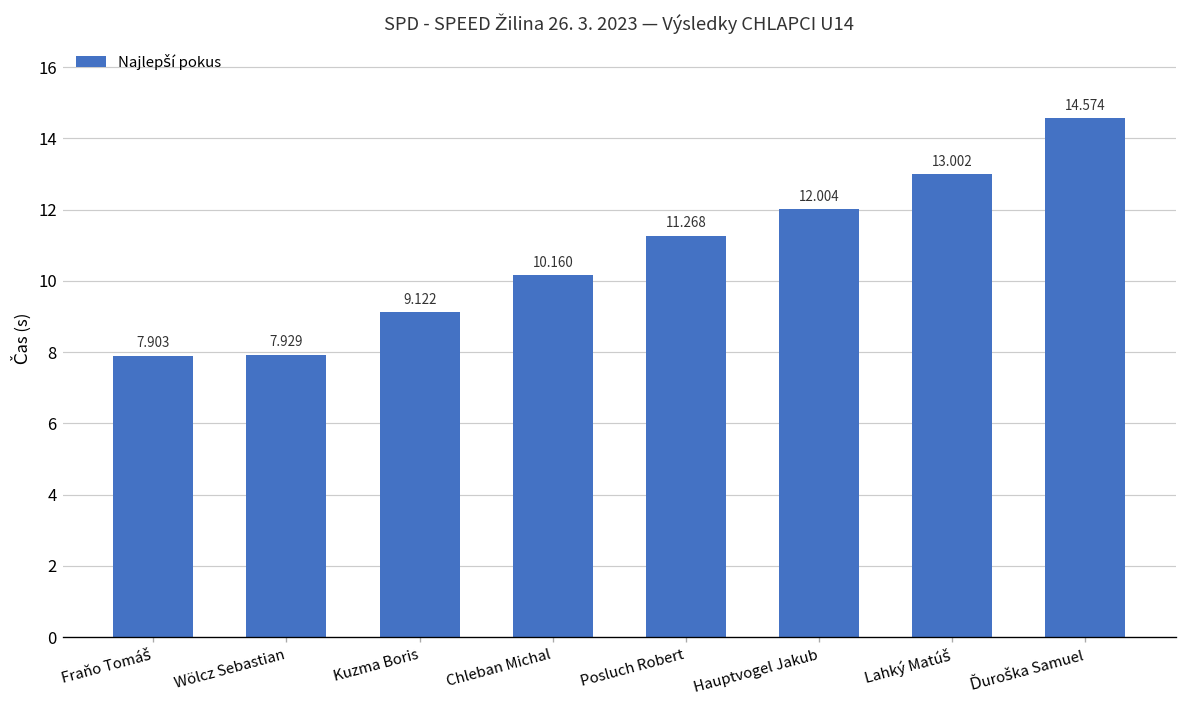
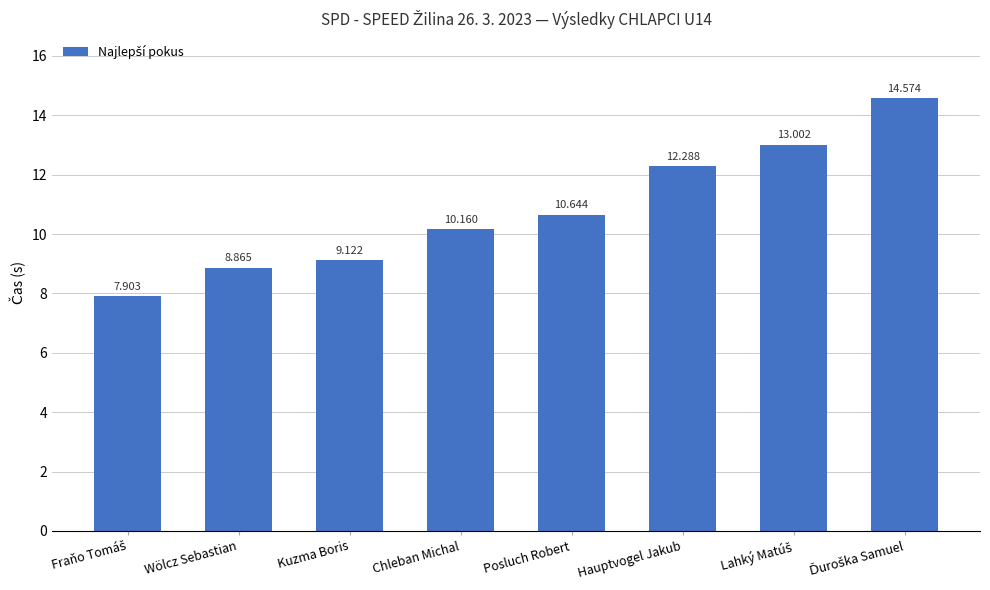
  {
    "Fraňo Tomáš": 7.903,
-   "Wölcz Sebastian": 7.929,
+   "Wölcz Sebastian": 8.865,
    "Kuzma Boris": 9.122,
    "Chleban Michal": 10.160,
-   "Posluch Robert": 11.268,
-   "Hauptvogel Jakub": 12.004,
+   "Posluch Robert": 10.644,
+   "Hauptvogel Jakub": 12.288,
    "Lahký Matúš": 13.002,
    "Ďuroška Samuel": 14.574
  }
